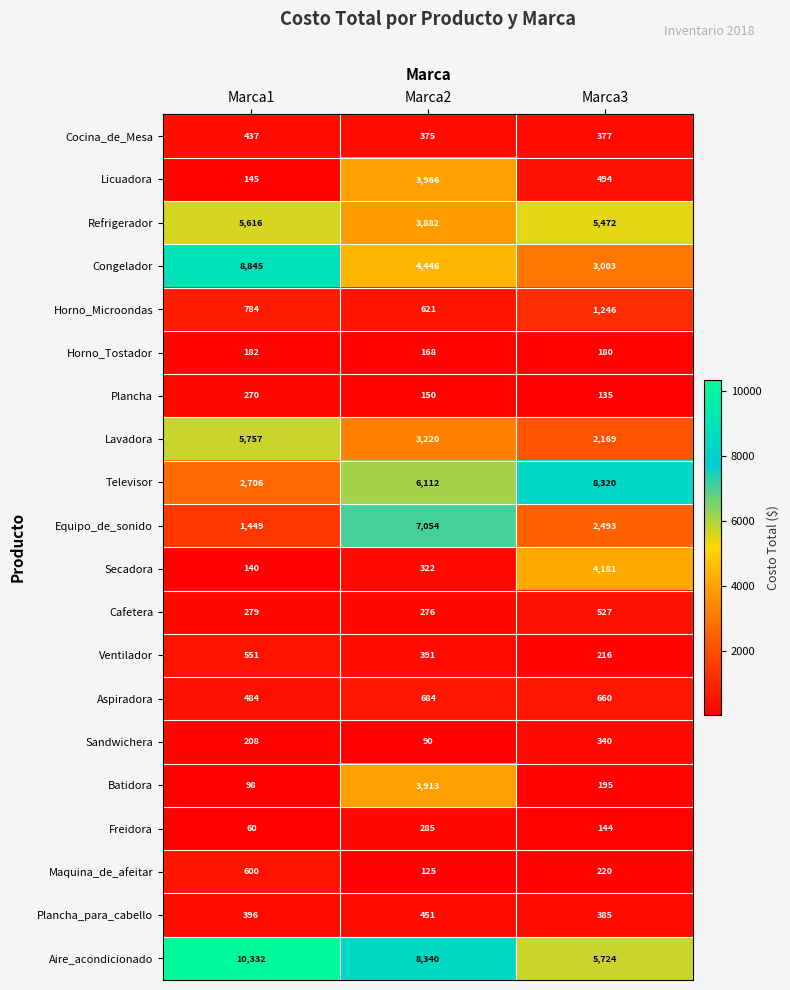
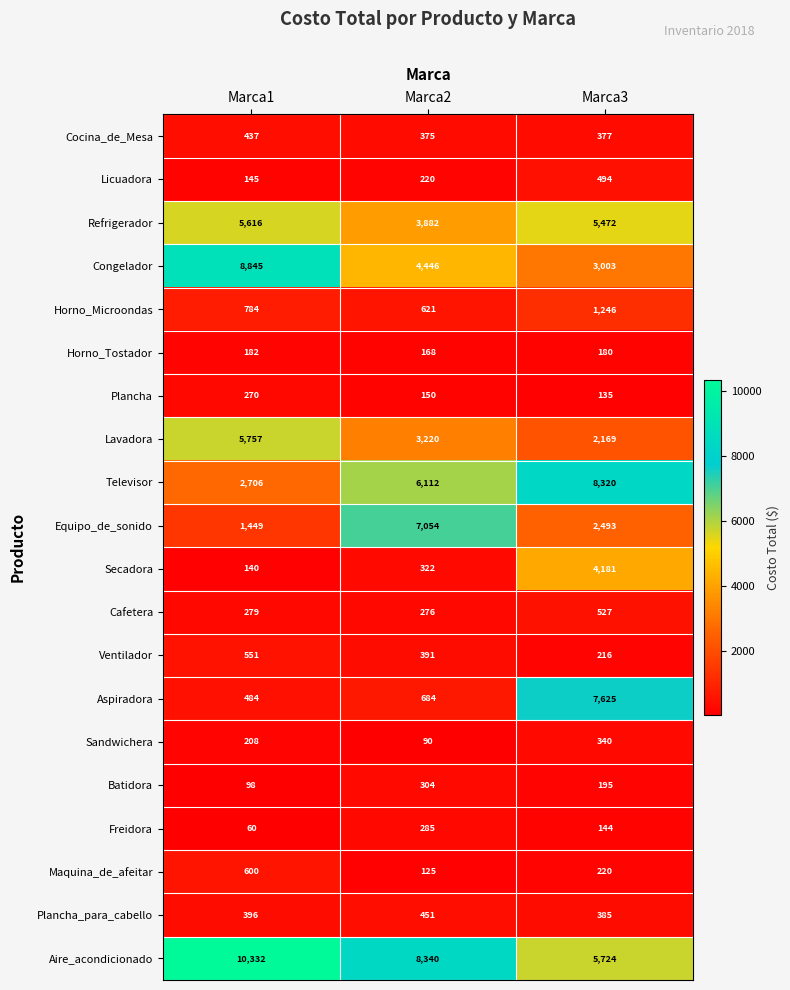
  {
    "Cocina_de_Mesa": {
      "Marca1": "437",
      "Marca2": "375",
      "Marca3": "377"
    },
    "Licuadora": {
      "Marca1": "145",
-     "Marca2": "3,966",
+     "Marca2": "220",
      "Marca3": "494"
    },
    "Refrigerador": {
      "Marca1": "5,616",
      "Marca2": "3,882",
      "Marca3": "5,472"
    },
    "Congelador": {
      "Marca1": "8,845",
      "Marca2": "4,446",
      "Marca3": "3,003"
    },
    "Horno_Microondas": {
      "Marca1": "784",
      "Marca2": "621",
      "Marca3": "1,246"
    },
    "Horno_Tostador": {
      "Marca1": "182",
      "Marca2": "168",
      "Marca3": "180"
    },
    "Plancha": {
      "Marca1": "270",
      "Marca2": "150",
      "Marca3": "135"
    },
    "Lavadora": {
      "Marca1": "5,757",
      "Marca2": "3,220",
      "Marca3": "2,169"
    },
    "Televisor": {
      "Marca1": "2,706",
      "Marca2": "6,112",
      "Marca3": "8,320"
    },
    "Equipo_de_sonido": {
      "Marca1": "1,449",
      "Marca2": "7,054",
      "Marca3": "2,493"
    },
    "Secadora": {
      "Marca1": "140",
      "Marca2": "322",
      "Marca3": "4,181"
    },
    "Cafetera": {
      "Marca1": "279",
      "Marca2": "276",
      "Marca3": "527"
    },
    "Ventilador": {
      "Marca1": "551",
      "Marca2": "391",
      "Marca3": "216"
    },
    "Aspiradora": {
      "Marca1": "484",
      "Marca2": "684",
-     "Marca3": "660"
+     "Marca3": "7,625"
    },
    "Sandwichera": {
      "Marca1": "208",
      "Marca2": "90",
      "Marca3": "340"
    },
    "Batidora": {
      "Marca1": "98",
-     "Marca2": "3,913",
+     "Marca2": "304",
      "Marca3": "195"
    },
    "Freidora": {
      "Marca1": "60",
      "Marca2": "285",
      "Marca3": "144"
    },
    "Maquina_de_afeitar": {
      "Marca1": "600",
      "Marca2": "125",
      "Marca3": "220"
    },
    "Plancha_para_cabello": {
      "Marca1": "396",
      "Marca2": "451",
      "Marca3": "385"
    },
    "Aire_acondicionado": {
      "Marca1": "10,332",
      "Marca2": "8,340",
      "Marca3": "5,724"
    }
  }
